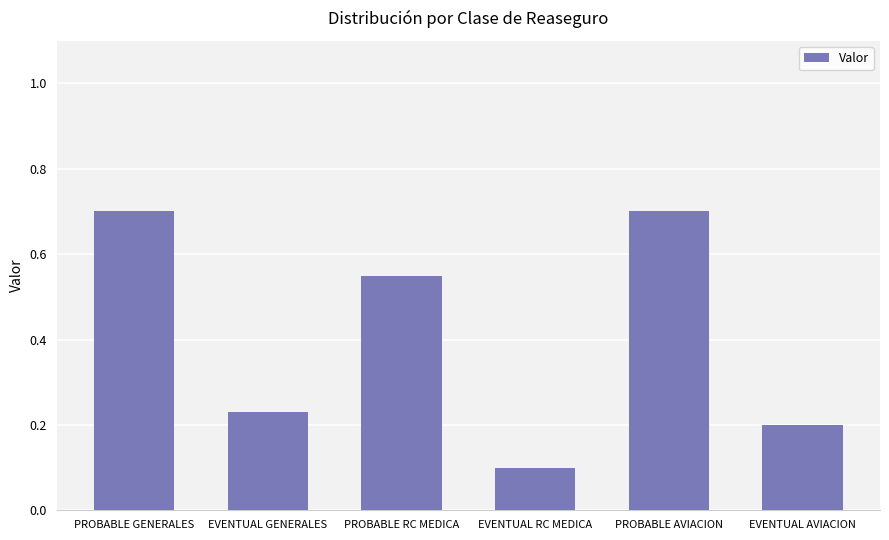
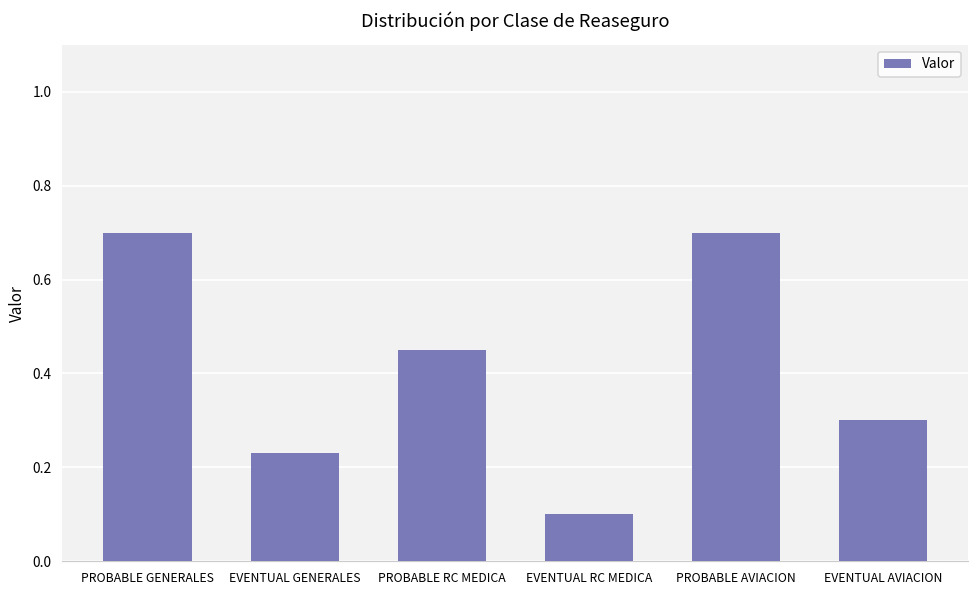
  {
    "PROBABLE GENERALES": 0.70,
    "EVENTUAL GENERALES": 0.23,
-   "PROBABLE RC MEDICA": 0.55,
+   "PROBABLE RC MEDICA": 0.45,
    "EVENTUAL RC MEDICA": 0.10,
    "PROBABLE AVIACION": 0.70,
-   "EVENTUAL AVIACION": 0.2
+   "EVENTUAL AVIACION": 0.3
  }
